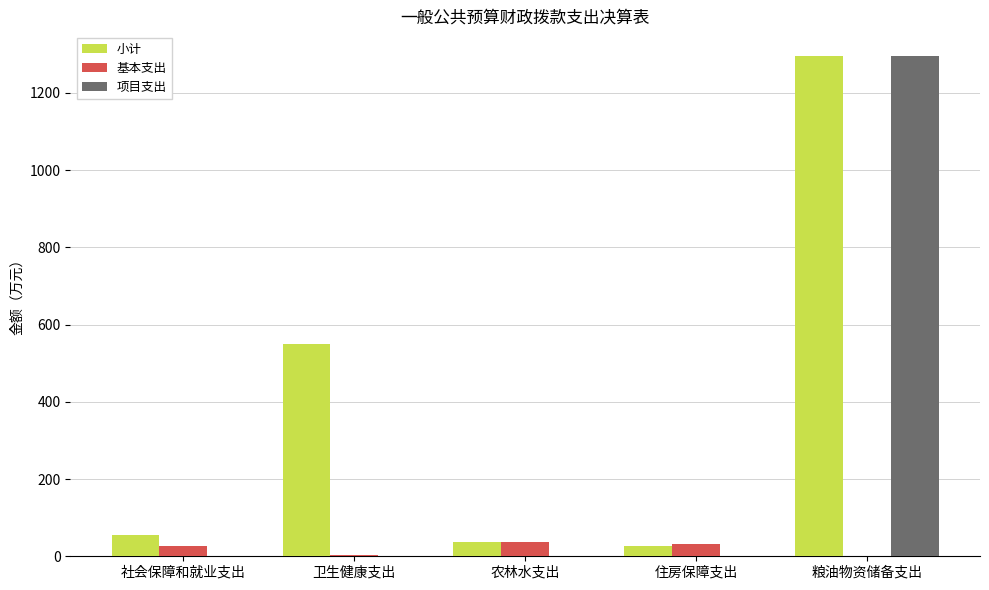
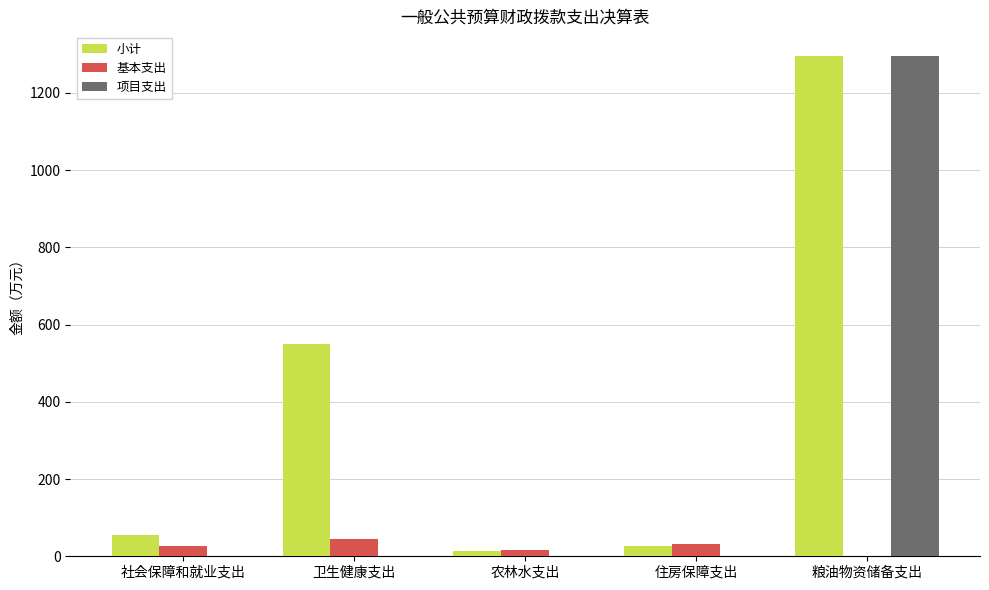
  {
    "小计": {
      "社会保障和就业支出": 50,
      "卫生健康支出": 550,
-     "农林水支出": 40,
+     "农林水支出": 10,
      "住房保障支出": 30,
      "粮油物资储备支出": 1290
    },
    "基本支出": {
      "社会保障和就业支出": 30,
-     "卫生健康支出": 0,
-     "农林水支出": 40,
+     "卫生健康支出": 40,
+     "农林水支出": 20,
      "住房保障支出": 30,
      "粮油物资储备支出": 0
    },
    "项目支出": {
      "社会保障和就业支出": 0,
      "卫生健康支出": 0,
      "农林水支出": 0,
      "住房保障支出": 0,
      "粮油物资储备支出": 1290
    }
  }
